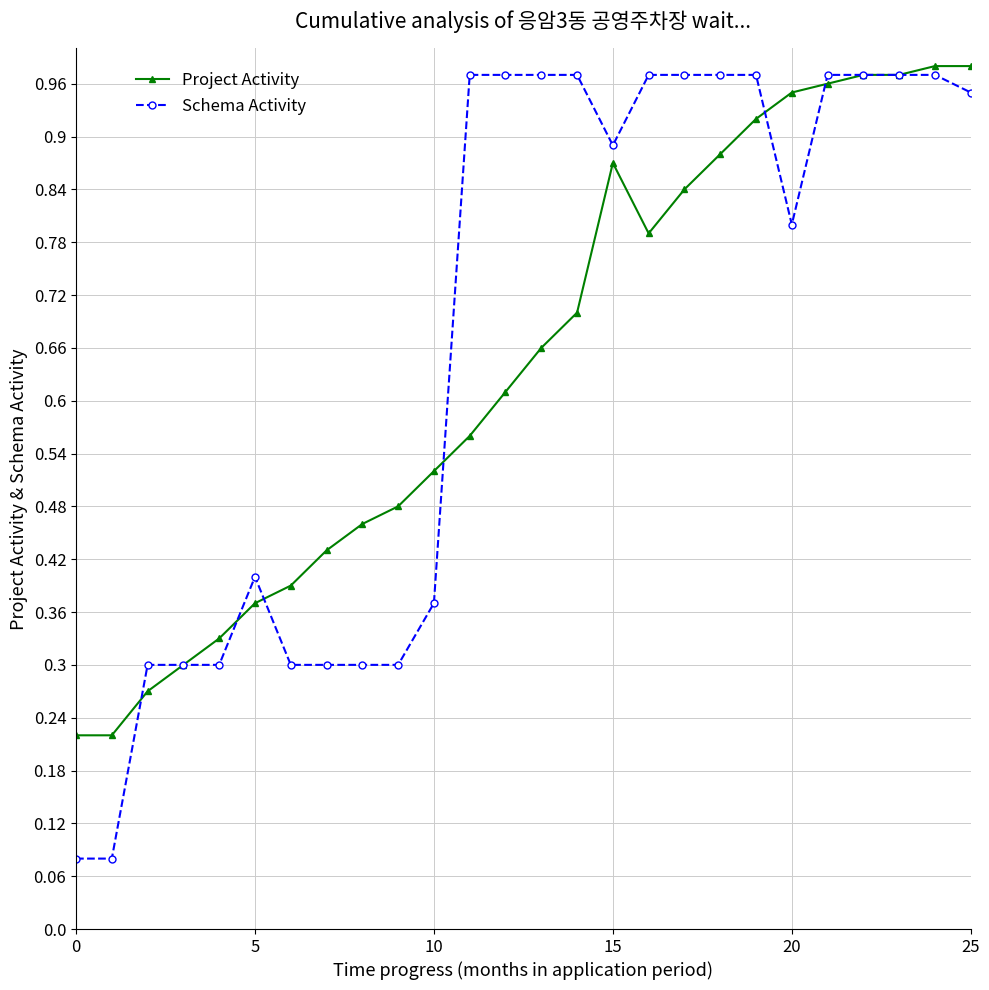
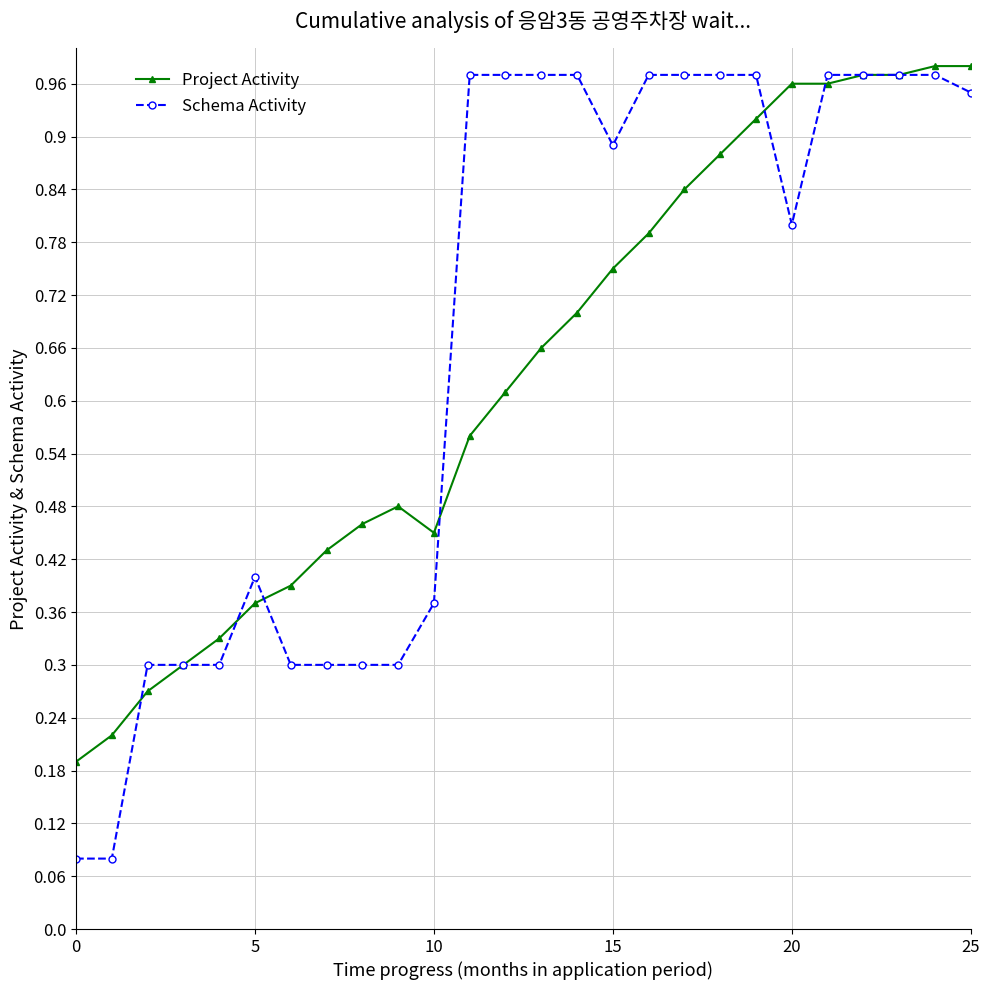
  {
    "Project Activity": {
-     "0": 0.22,
+     "0": 0.19,
      "5": 0.37,
-     "10": 0.52,
-     "15": 0.87,
-     "20": 0.95,
+     "10": 0.45,
+     "15": 0.75,
+     "20": 0.96,
      "25": 0.98
    },
    "Schema Activity": {
      "0": 0.08,
      "5": 0.40,
      "10": 0.37,
      "15": 0.89,
      "20": 0.80,
      "25": 0.95
    }
  }
